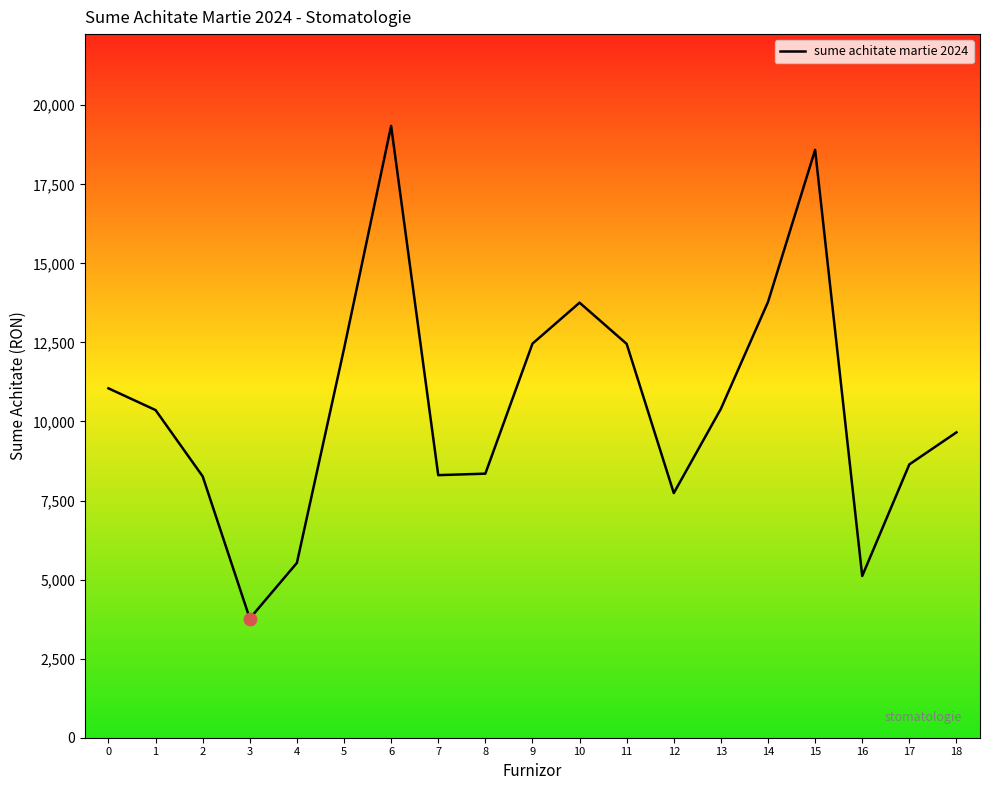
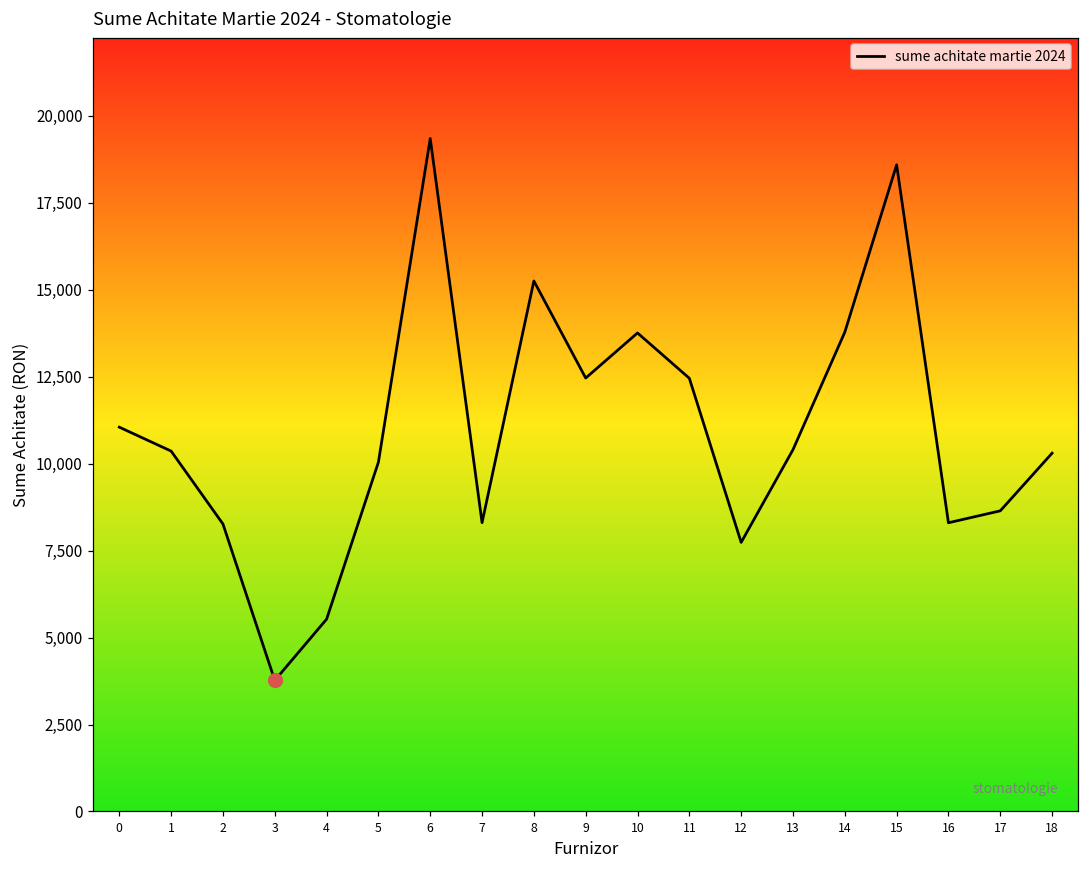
  {
    "sume achitate martie 2024": {
      "0": "11,000",
      "1": "10,400",
      "2": "8,300",
      "4": "5,500",
-     "5": "12,300",
+     "5": "10,000",
      "6": "19,300",
      "7": "8,300",
-     "8": "8,400",
+     "8": "15,300",
      "9": "12,500",
      "10": "13,800",
      "11": "12,500",
      "12": "7,700",
      "13": "10,400",
      "14": "13,800",
      "15": "18,600",
-     "16": "5,100",
+     "16": "8,300",
      "17": "8,600",
-     "18": "9,700"
+     "18": "10,300"
    }
  }
